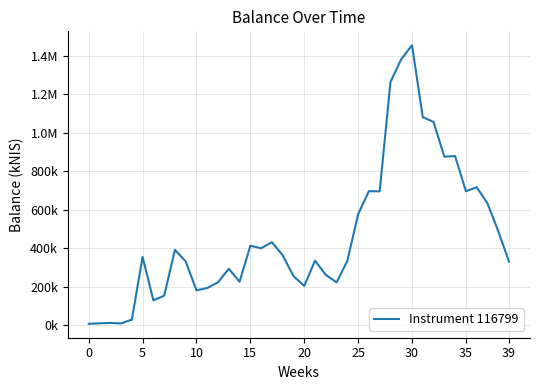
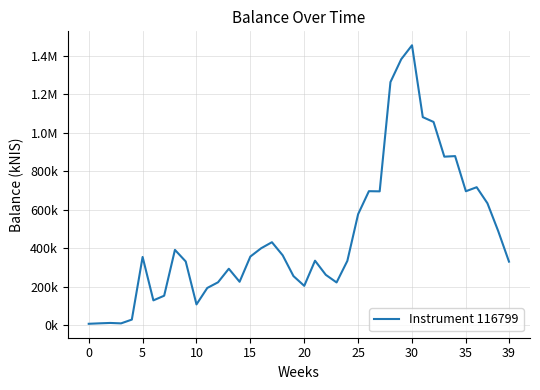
  {
    "0": 10000,
    "5": 350000,
-   "10": 180000,
-   "15": 410000,
+   "10": 110000,
+   "15": 360000,
    "20": 200000,
    "25": 580000,
    "30": 1460000,
    "35": 700000,
    "39": 330000
  }
